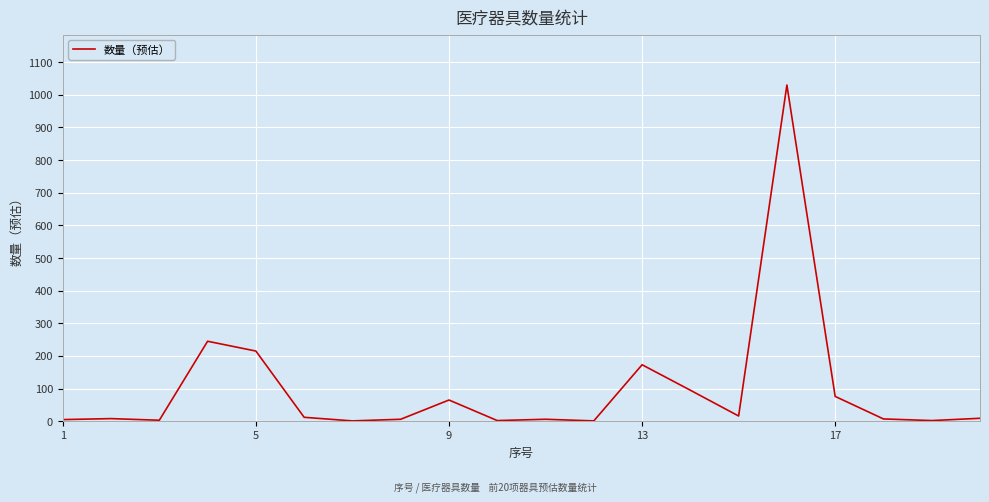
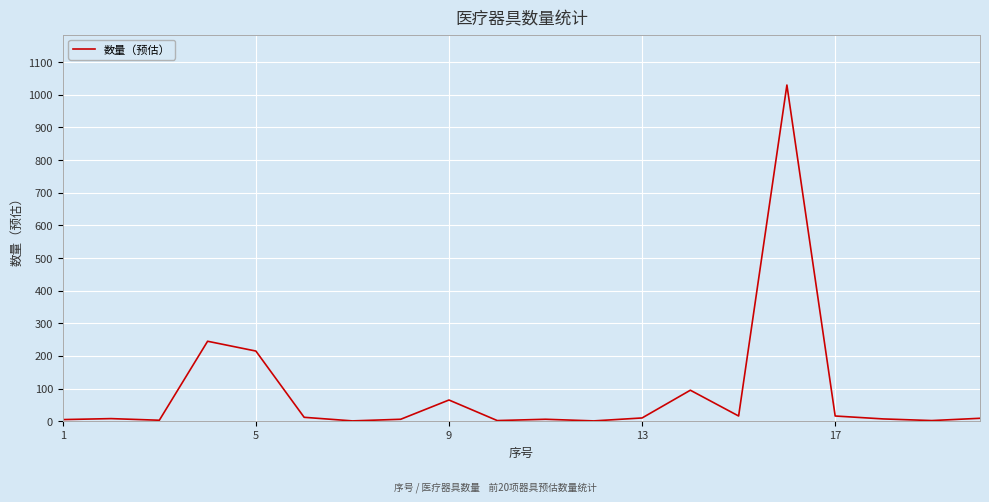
  {
    "1": 10,
    "5": 220,
    "9": 70,
-   "13": 170,
-   "17": 80
+   "13": 10,
+   "17": 20
  }
